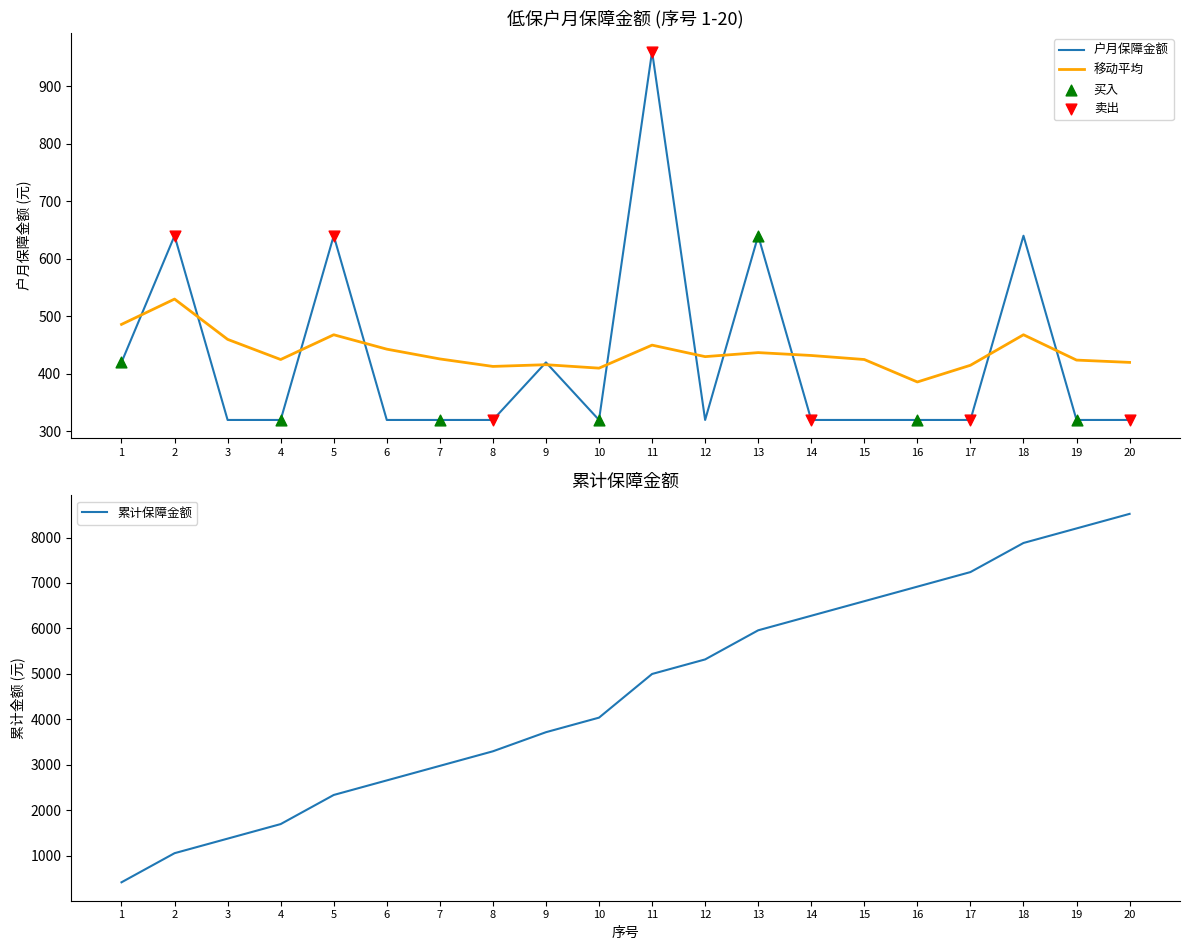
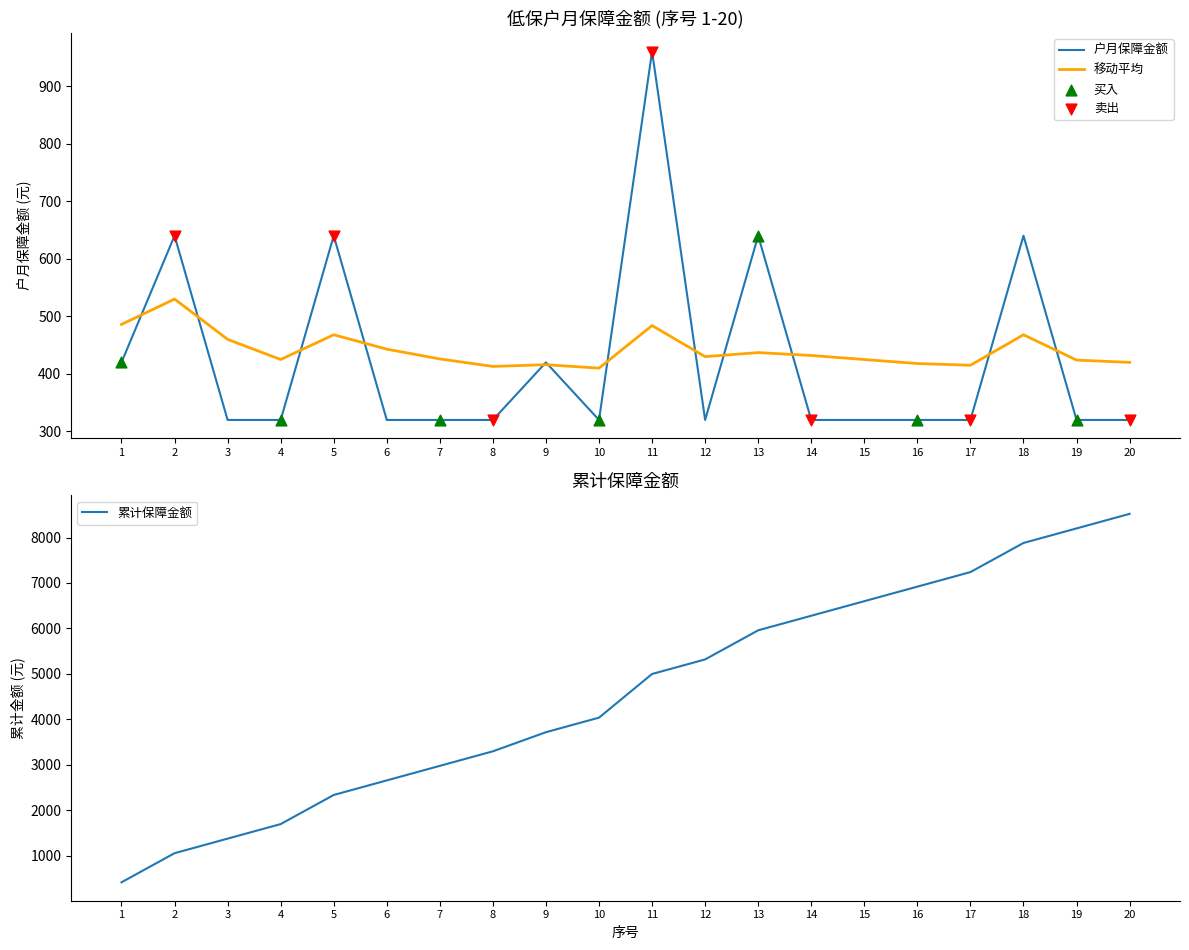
  {
    "低保户月保障金额 (序号 1-20)": {
      "户月保障金额": {
        "3": 320,
        "6": 320,
        "12": 320,
        "15": 320,
        "18": 640
      },
      "移动平均": {
        "1": 490,
        "2": 530,
        "3": 460,
        "4": 430,
        "5": 470,
        "6": 440,
        "7": 430,
        "8": 410,
        "10": 410,
-       "11": 450,
+       "11": 480,
        "12": 430,
        "13": 440,
        "14": 430,
        "15": 430,
-       "16": 390,
+       "16": 420,
        "17": 420,
        "18": 470,
        "19": 420,
        "20": 420
      }
    },
    "累计保障金额": {
      "1": 400,
      "2": 1100,
      "3": 1400,
      "4": 1700,
      "5": 2300,
      "6": 2700,
      "7": 3000,
      "8": 3300,
      "9": 3700,
      "10": 4000,
      "11": 5000,
      "12": 5300,
      "13": 6000,
      "14": 6300,
      "15": 6600,
      "16": 6900,
      "17": 7200,
      "18": 7900,
      "19": 8200,
      "20": 8500
    }
  }
